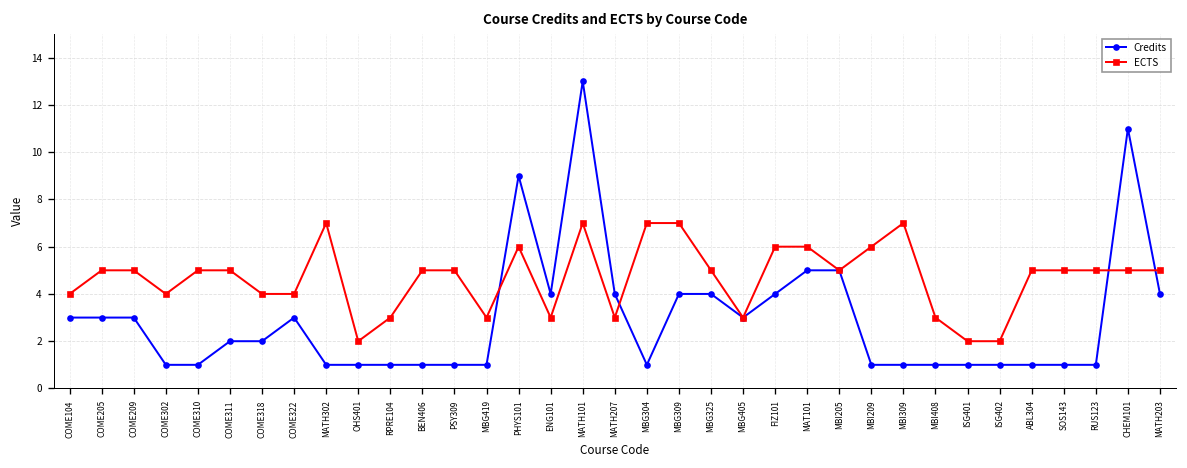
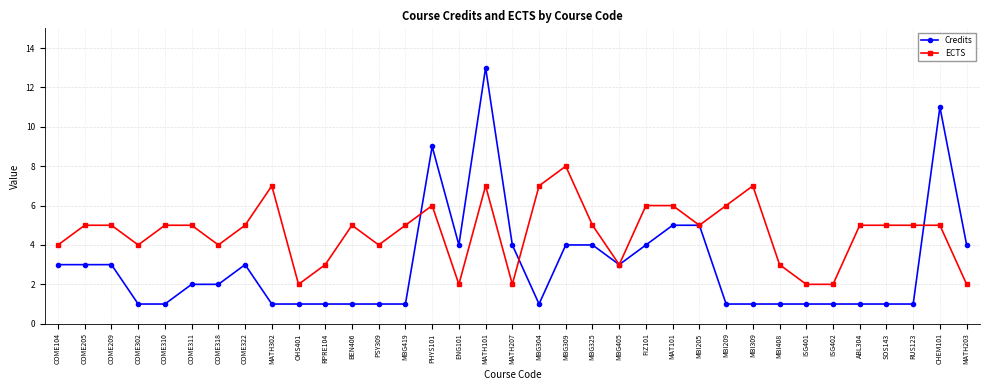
  {
    "Credits": {
      "COME104": 3,
      "COME205": 3,
      "COME209": 3,
      "COME302": 1,
      "COME310": 1,
      "COME311": 2,
      "COME318": 2,
      "COME322": 3,
      "MATH302": 1,
      "OHS401": 1,
      "RPRE104": 1,
      "BEN406": 1,
      "PSY309": 1,
      "MBG419": 1,
      "PHYS101": 9,
      "ENG101": 4,
      "MATH101": 13,
      "MATH207": 4,
      "MBG304": 1,
      "MBG309": 4,
      "MBG325": 4,
      "FIZ101": 4,
      "MAT101": 5,
      "MBI209": 1,
      "MBI309": 1,
      "MBI408": 1,
      "ISG401": 1,
      "ISG402": 1,
      "ABL304": 1,
      "SOS143": 1,
      "RUS123": 1,
      "CHEM101": 11,
      "MATH203": 4
    },
    "ECTS": {
      "COME104": 4,
      "COME205": 5,
      "COME209": 5,
      "COME302": 4,
      "COME310": 5,
      "COME311": 5,
      "COME318": 4,
-     "COME322": 4,
+     "COME322": 5,
      "MATH302": 7,
      "OHS401": 2,
      "RPRE104": 3,
      "BEN406": 5,
-     "PSY309": 5,
-     "MBG419": 3,
+     "PSY309": 4,
+     "MBG419": 5,
      "PHYS101": 6,
-     "ENG101": 3,
+     "ENG101": 2,
      "MATH101": 7,
-     "MATH207": 3,
+     "MATH207": 2,
      "MBG304": 7,
-     "MBG309": 7,
+     "MBG309": 8,
      "MBG325": 5,
      "FIZ101": 6,
      "MAT101": 6,
      "MBI209": 6,
      "MBI309": 7,
      "MBI408": 3,
      "ISG401": 2,
      "ISG402": 2,
      "ABL304": 5,
      "SOS143": 5,
      "RUS123": 5,
      "CHEM101": 5,
-     "MATH203": 5
+     "MATH203": 2
    }
  }
